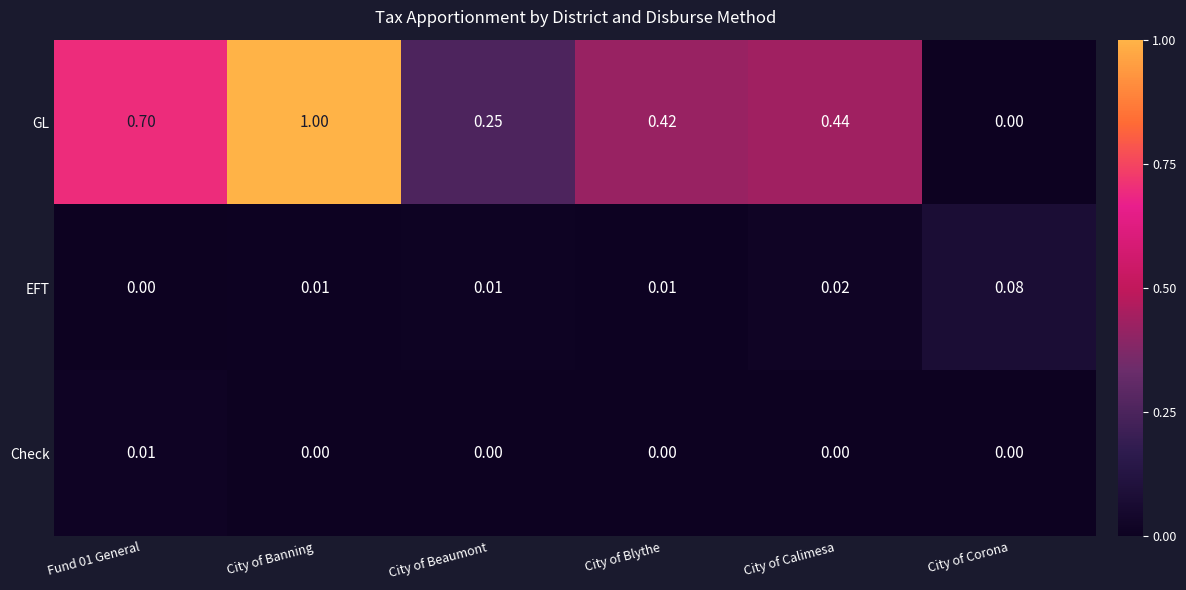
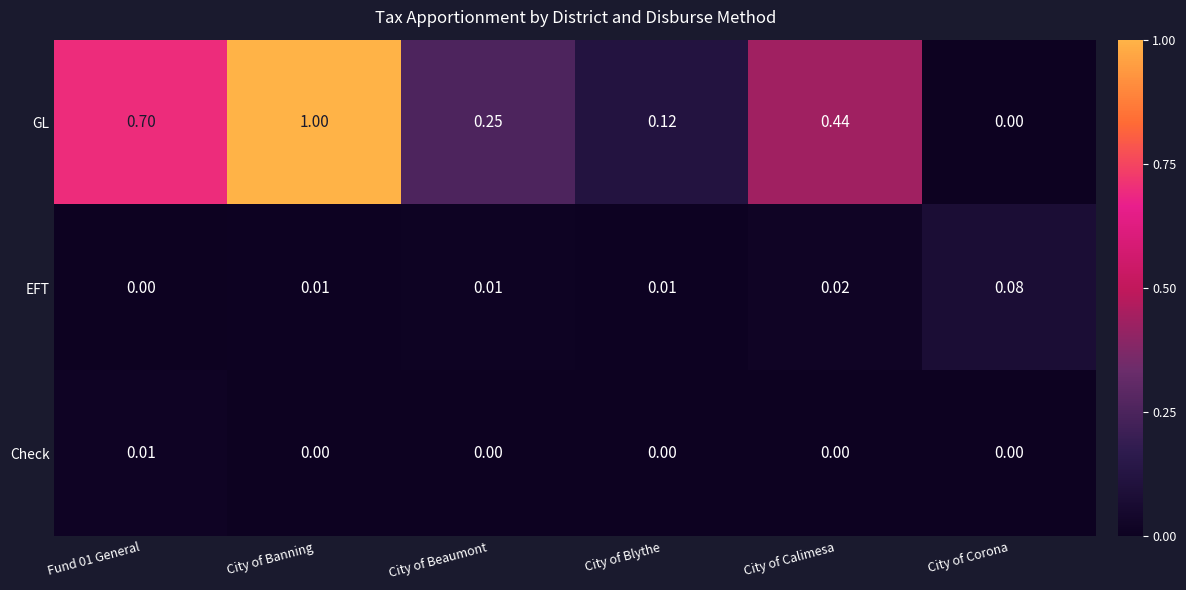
  {
    "GL": {
      "Fund 01 General": 0.70,
      "City of Banning": 1.00,
      "City of Beaumont": 0.25,
-     "City of Blythe": 0.42,
+     "City of Blythe": 0.12,
      "City of Calimesa": 0.44,
      "City of Corona": 0.00
    },
    "EFT": {
      "Fund 01 General": 0.00,
      "City of Banning": 0.01,
      "City of Beaumont": 0.01,
      "City of Blythe": 0.01,
      "City of Calimesa": 0.02,
      "City of Corona": 0.08
    },
    "Check": {
      "Fund 01 General": 0.01,
      "City of Banning": 0.00,
      "City of Beaumont": 0.00,
      "City of Blythe": 0.00,
      "City of Calimesa": 0.00,
      "City of Corona": 0.00
    }
  }
